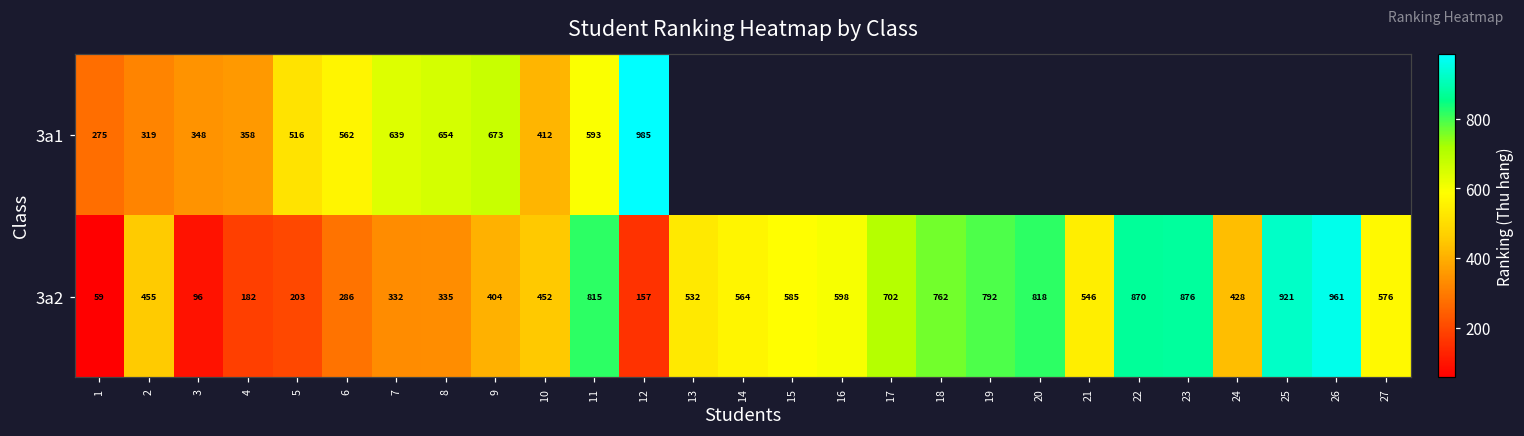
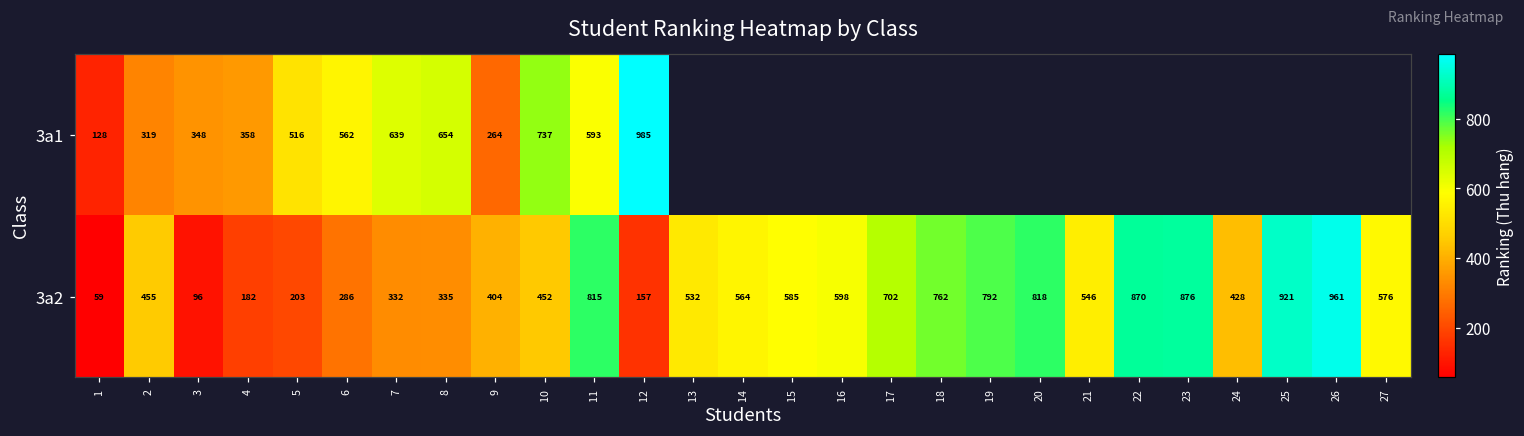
  {
    "3a1": {
-     "1": 275,
+     "1": 128,
      "2": 319,
      "3": 348,
      "4": 358,
      "5": 516,
      "6": 562,
      "7": 639,
      "8": 654,
-     "9": 673,
-     "10": 412,
+     "9": 264,
+     "10": 737,
      "11": 593,
      "12": 985
    },
    "3a2": {
      "1": 59,
      "2": 455,
      "3": 96,
      "4": 182,
      "5": 203,
      "6": 286,
      "7": 332,
      "8": 335,
      "9": 404,
      "10": 452,
      "11": 815,
      "12": 157,
      "13": 532,
      "14": 564,
      "15": 585,
      "16": 598,
      "17": 702,
      "18": 762,
      "19": 792,
      "20": 818,
      "21": 546,
      "22": 870,
      "23": 876,
      "24": 428,
      "25": 921,
      "26": 961,
      "27": 576
    }
  }
